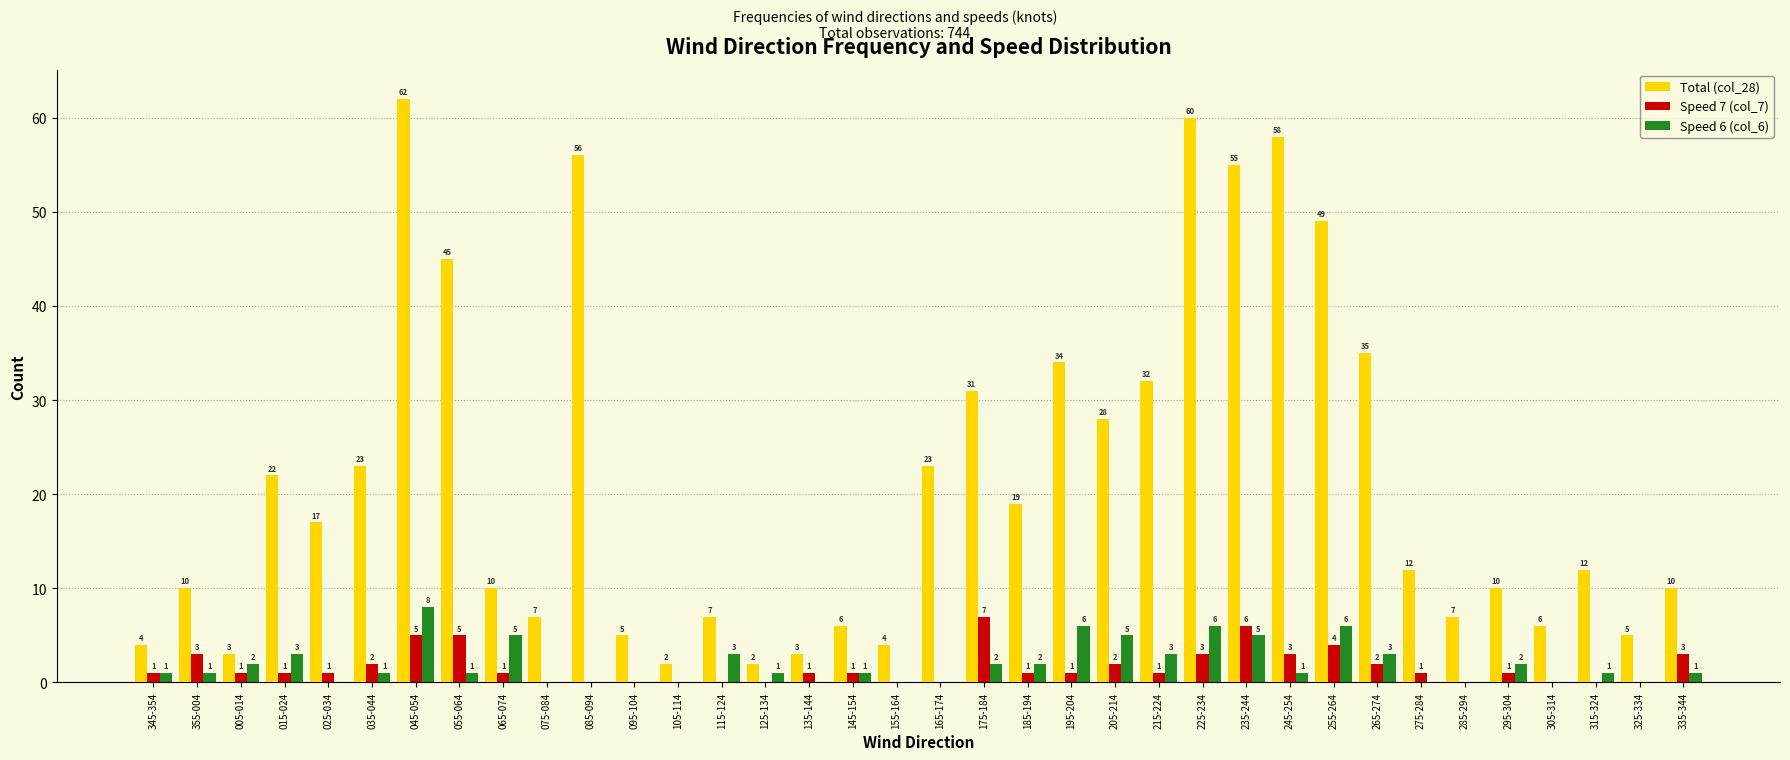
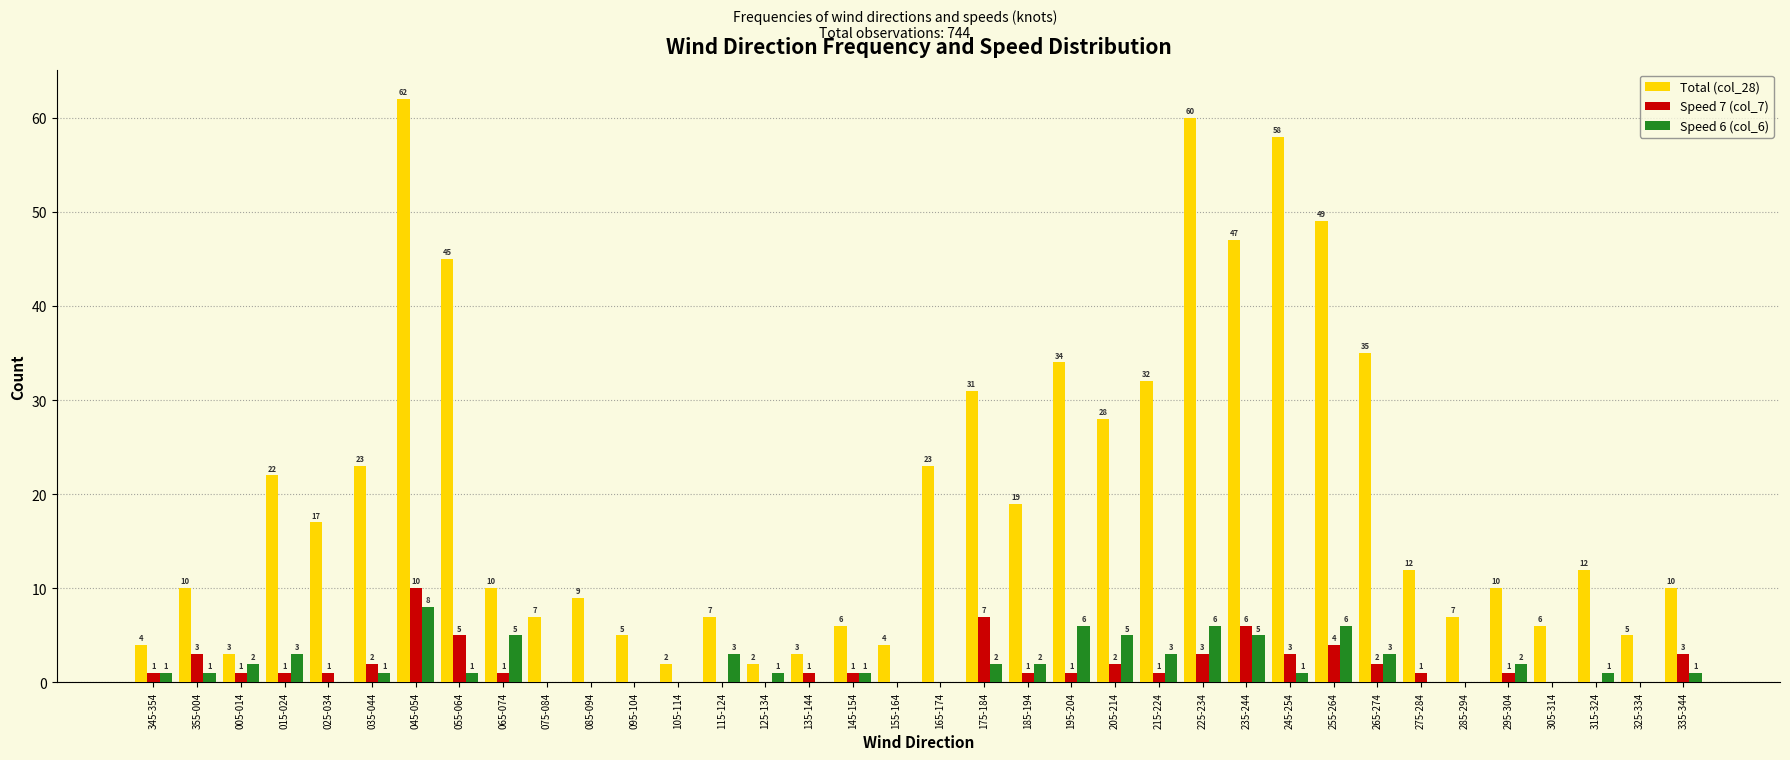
  {
    "Total (col_28)": {
      "345-354": 4,
      "355-004": 10,
      "005-014": 3,
      "015-024": 22,
      "025-034": 17,
      "035-044": 23,
      "045-054": 62,
      "055-064": 45,
      "065-074": 10,
      "075-084": 7,
-     "085-094": 56,
+     "085-094": 9,
      "095-104": 5,
      "105-114": 2,
      "115-124": 7,
      "125-134": 2,
      "135-144": 3,
      "145-154": 6,
      "155-164": 4,
      "165-174": 23,
      "175-184": 31,
      "185-194": 19,
      "195-204": 34,
      "205-214": 28,
      "215-224": 32,
      "225-234": 60,
-     "235-244": 55,
+     "235-244": 47,
      "245-254": 58,
      "255-264": 49,
      "265-274": 35,
      "275-284": 12,
      "285-294": 7,
      "295-304": 10,
      "305-314": 6,
      "315-324": 12,
      "325-334": 5,
      "335-344": 10
    },
    "Speed 7 (col_7)": {
      "345-354": 1,
      "355-004": 3,
      "005-014": 1,
      "015-024": 1,
      "025-034": 1,
      "035-044": 2,
-     "045-054": 5,
+     "045-054": 10,
      "055-064": 5,
      "065-074": 1,
      "135-144": 1,
      "145-154": 1,
      "175-184": 7,
      "185-194": 1,
      "195-204": 1,
      "205-214": 2,
      "215-224": 1,
      "225-234": 3,
      "235-244": 6,
      "245-254": 3,
      "255-264": 4,
      "265-274": 2,
      "275-284": 1,
      "295-304": 1,
      "335-344": 3
    },
    "Speed 6 (col_6)": {
      "345-354": 1,
      "355-004": 1,
      "005-014": 2,
      "015-024": 3,
      "035-044": 1,
      "045-054": 8,
      "055-064": 1,
      "065-074": 5,
      "115-124": 3,
      "125-134": 1,
      "145-154": 1,
      "175-184": 2,
      "185-194": 2,
      "195-204": 6,
      "205-214": 5,
      "215-224": 3,
      "225-234": 6,
      "235-244": 5,
      "245-254": 1,
      "255-264": 6,
      "265-274": 3,
      "295-304": 2,
      "315-324": 1,
      "335-344": 1
    }
  }
